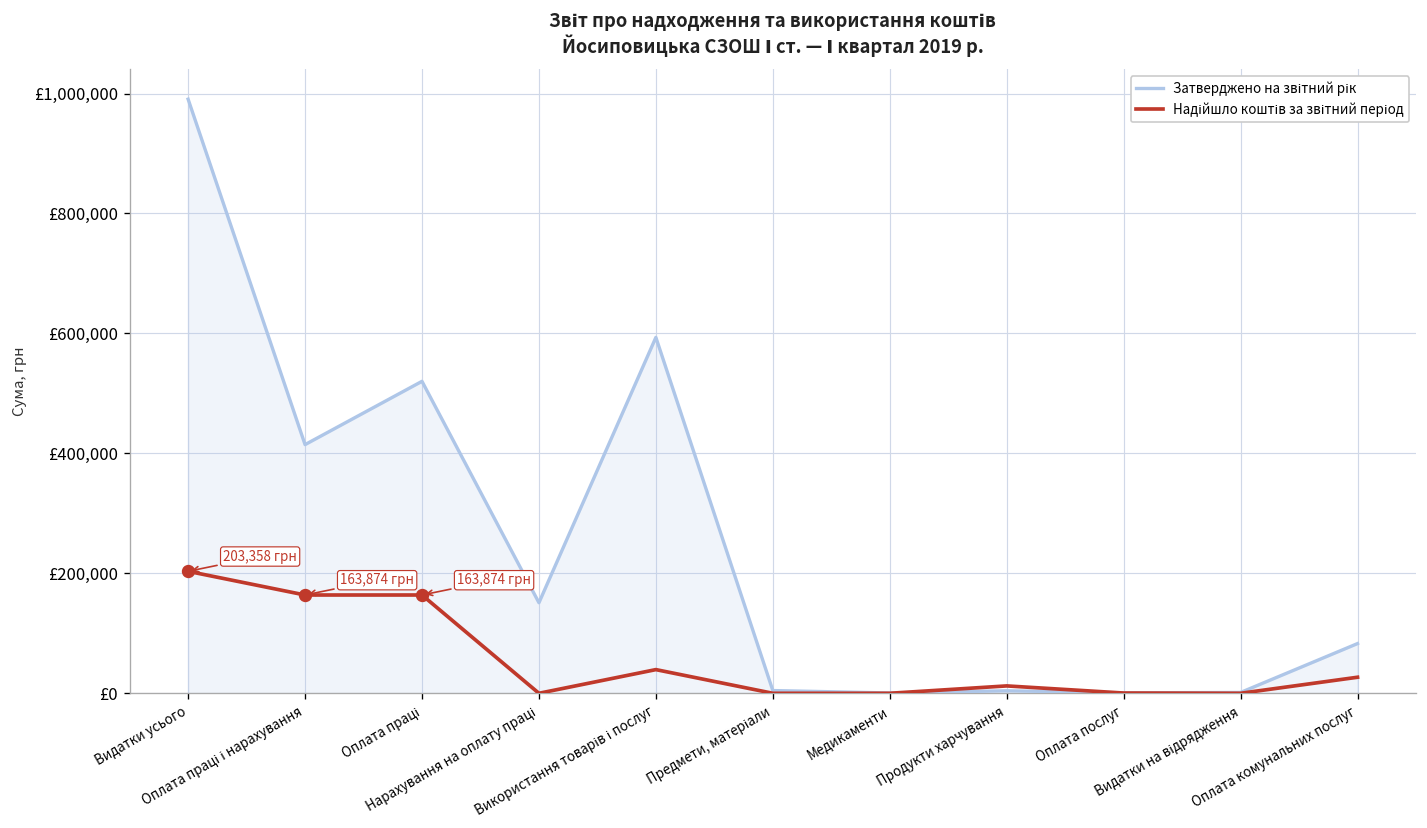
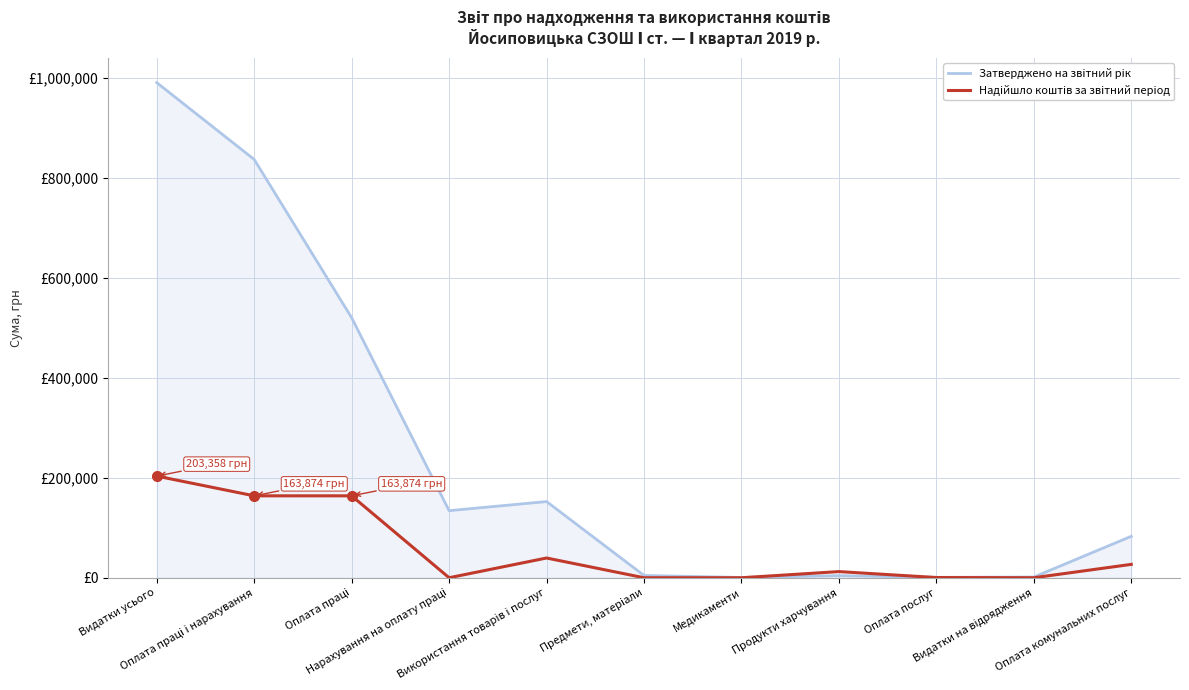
  {
    "Затверджено на звітний рік": {
      "Видатки усього": "£990,000",
-     "Оплата праці і нарахування": "£410,000",
+     "Оплата праці і нарахування": "£840,000",
      "Оплата праці": "£520,000",
-     "Нарахування на оплату праці": "£150,000",
-     "Використання товарів і послуг": "£590,000",
+     "Нарахування на оплату праці": "£130,000",
+     "Використання товарів і послуг": "£150,000",
      "Продукти харчування": "£0",
      "Оплата комунальних послуг": "£80,000"
    }
  }
